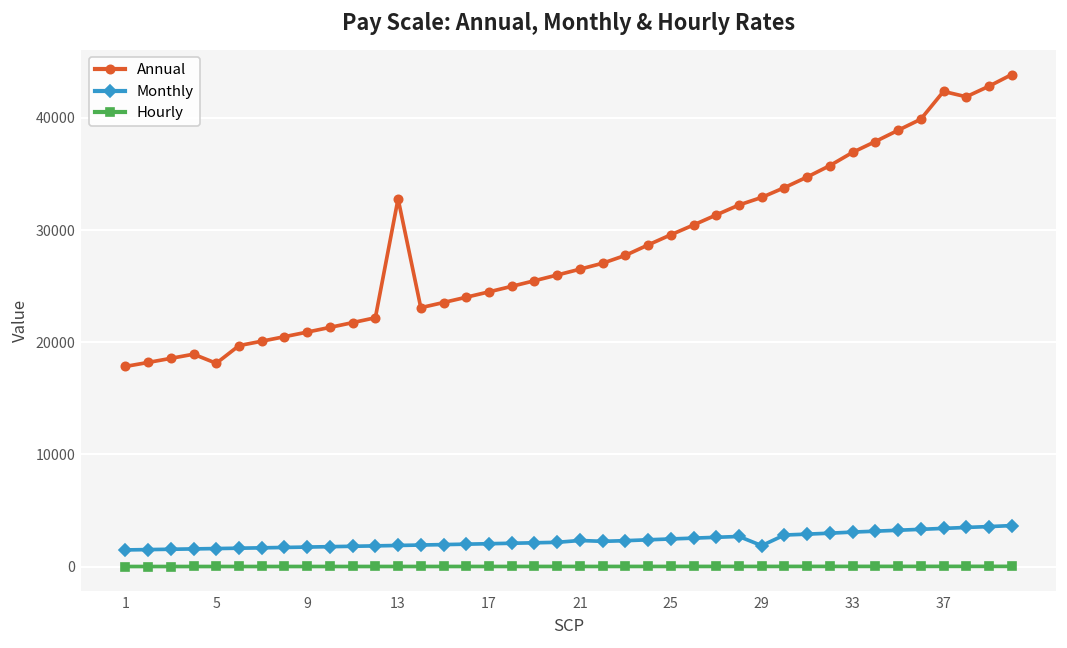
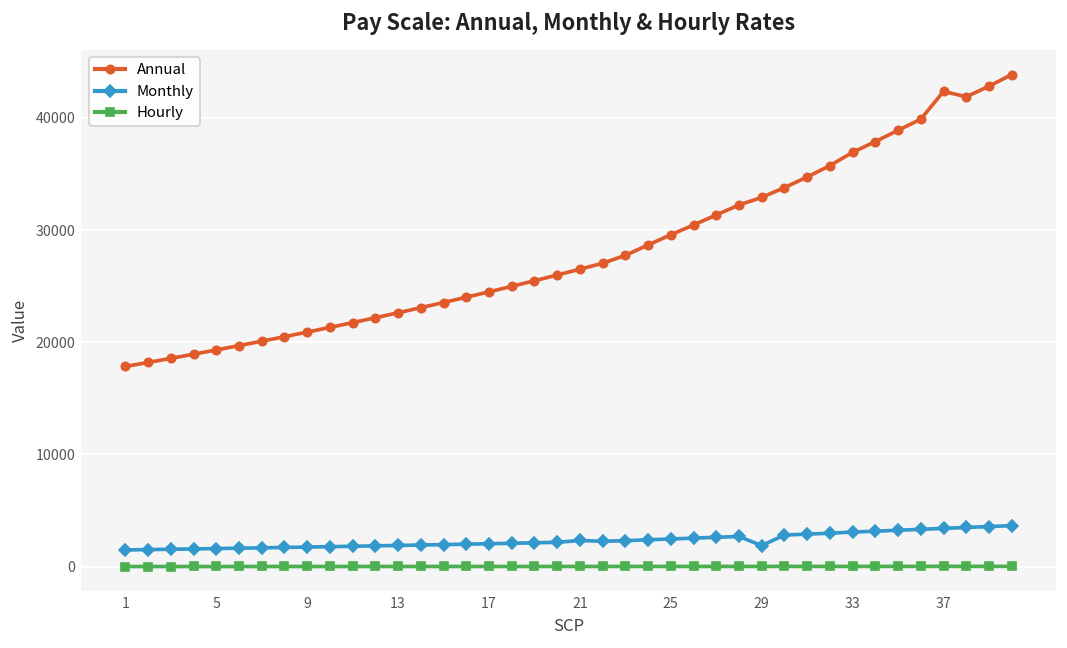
  {
    "Annual": {
      "1": 18000,
-     "5": 18000,
+     "5": 19000,
      "9": 21000,
-     "13": 33000,
+     "13": 23000,
      "17": 24000,
      "21": 27000,
      "25": 30000,
      "29": 33000,
      "33": 37000,
      "37": 42000
    },
    "Monthly": {
      "1": 1000,
      "5": 2000,
      "9": 2000,
      "13": 2000,
      "17": 2000,
      "21": 2000,
      "25": 2000,
      "29": 2000,
      "33": 3000,
      "37": 3000
    },
    "Hourly": {
      "1": 0,
      "5": 0,
      "9": 0,
      "13": 0,
      "17": 0,
      "21": 0,
      "25": 0,
      "29": 0,
      "33": 0,
      "37": 0
    }
  }
